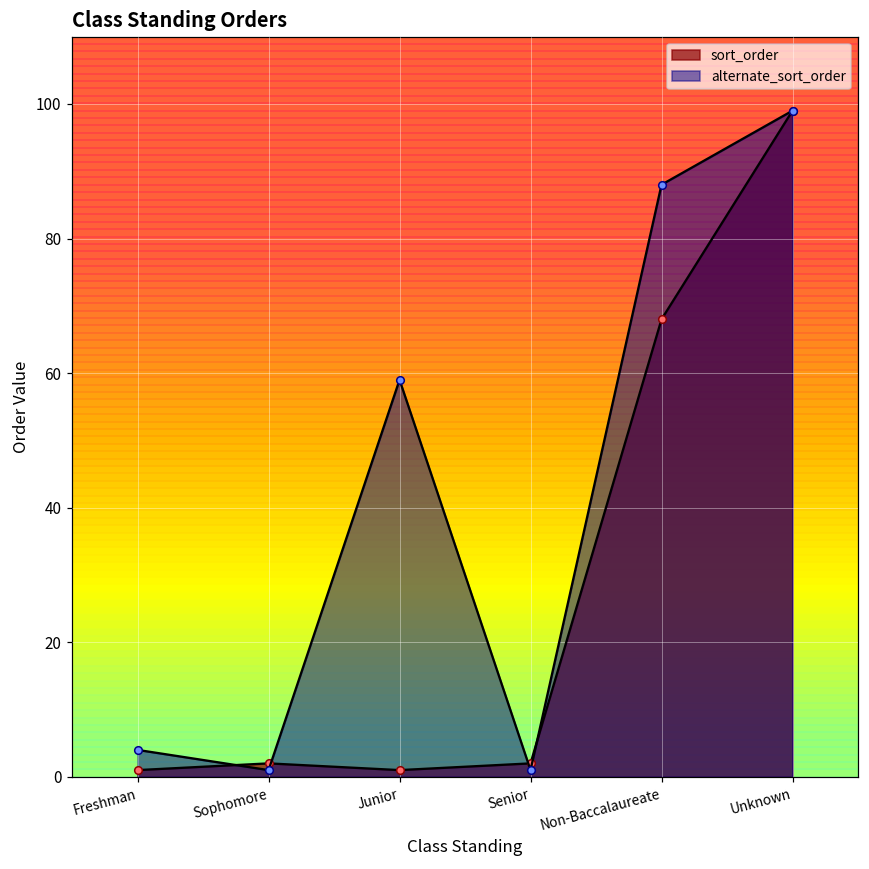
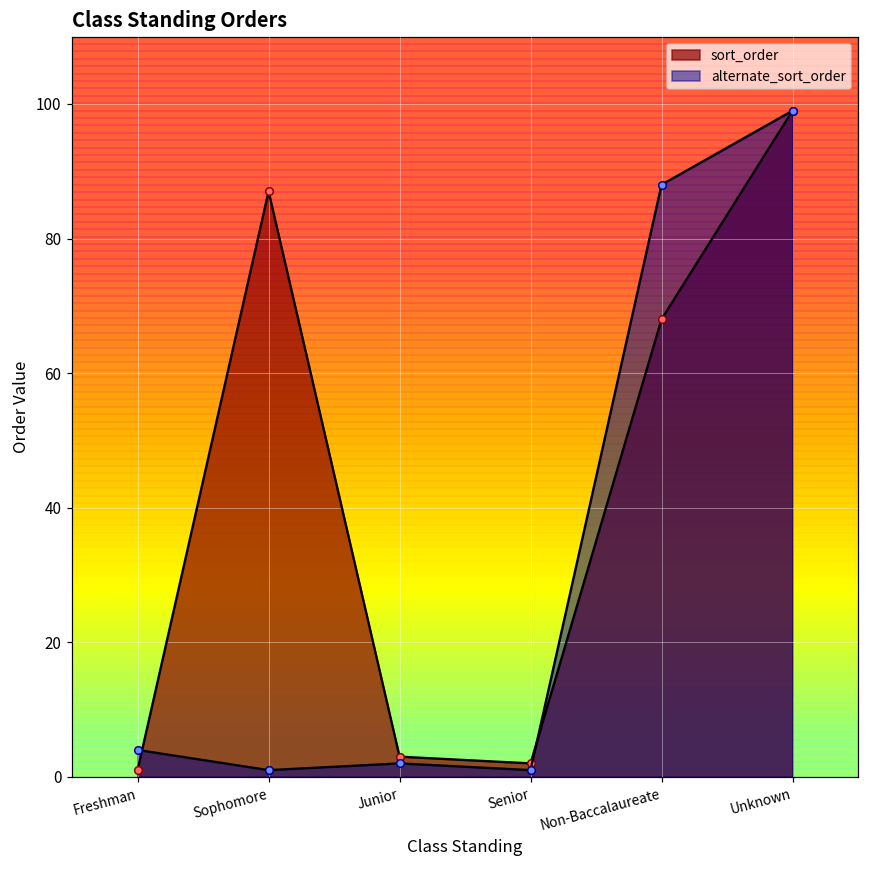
  {
    "sort_order": {
      "Freshman": 1,
-     "Sophomore": 2,
-     "Junior": 1,
+     "Sophomore": 87,
+     "Junior": 3,
      "Senior": 2,
      "Non-Baccalaureate": 68
    },
    "alternate_sort_order": {
      "Freshman": 4,
      "Sophomore": 1,
-     "Junior": 59,
+     "Junior": 2,
      "Senior": 1,
      "Non-Baccalaureate": 88
    }
  }
